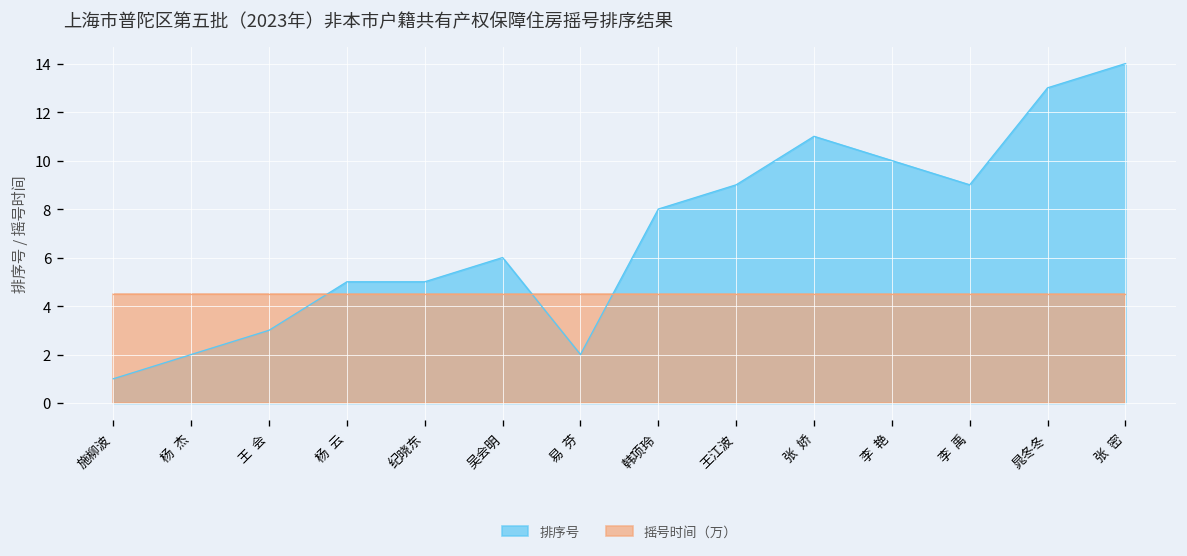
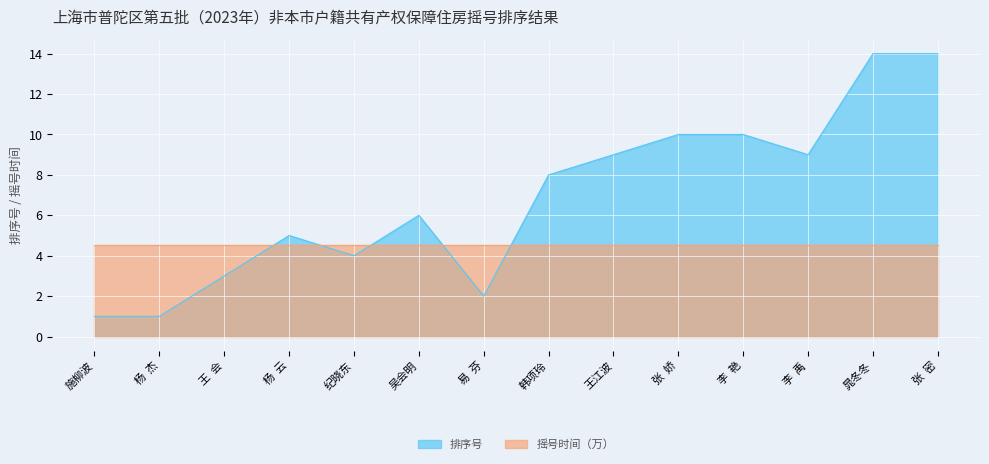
  {
    "排序号": {
      "施柳波": 1,
-     "杨 杰": 2,
+     "杨 杰": 1,
      "王 会": 3,
      "杨 云": 5,
-     "纪晓东": 5,
+     "纪晓东": 4,
      "吴会明": 6,
      "易 芬": 2,
      "韩项玲": 8,
      "王江波": 9,
-     "张 娇": 11,
+     "张 娇": 10,
      "李 艳": 10,
      "李 禹": 9,
-     "晁冬冬": 13,
+     "晁冬冬": 14,
      "张 密": 14
    },
    "摇号时间（万）": {
      "施柳波": 4.5,
      "杨 杰": 4.5,
      "王 会": 4.5,
      "杨 云": 4.5,
      "纪晓东": 4.5,
      "吴会明": 4.5,
      "易 芬": 4.5,
      "韩项玲": 4.5,
      "王江波": 4.5,
      "张 娇": 4.5,
      "李 艳": 4.5,
      "李 禹": 4.5,
      "晁冬冬": 4.5,
      "张 密": 4.5
    }
  }
